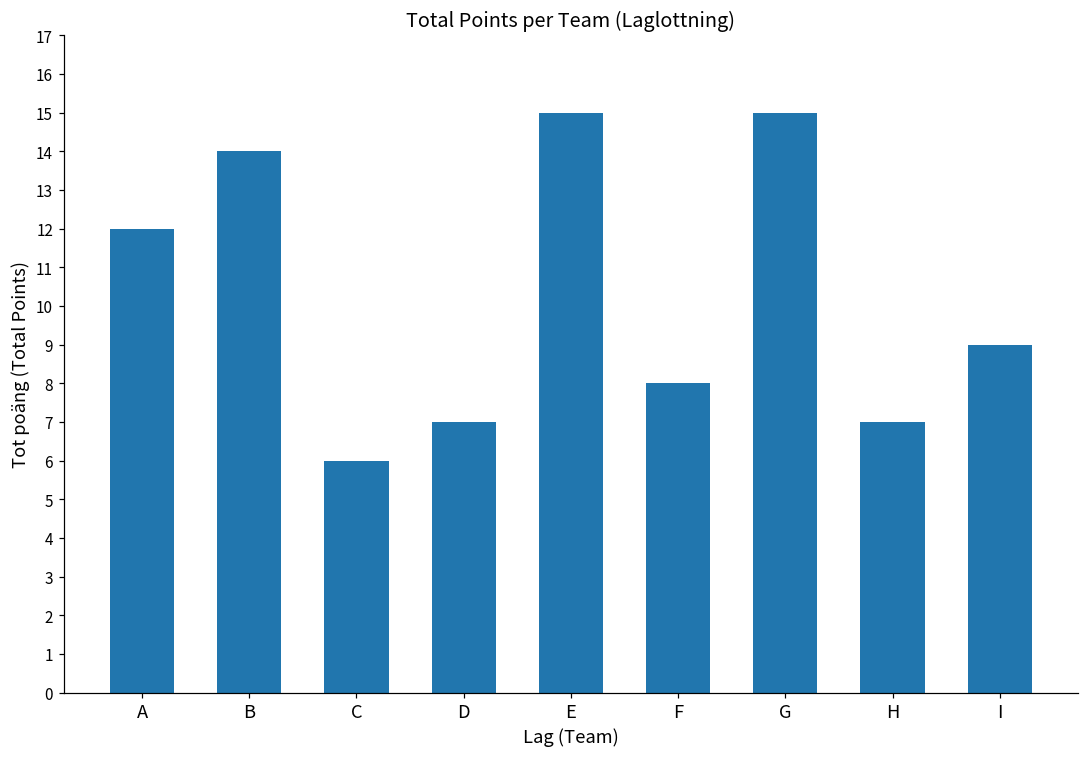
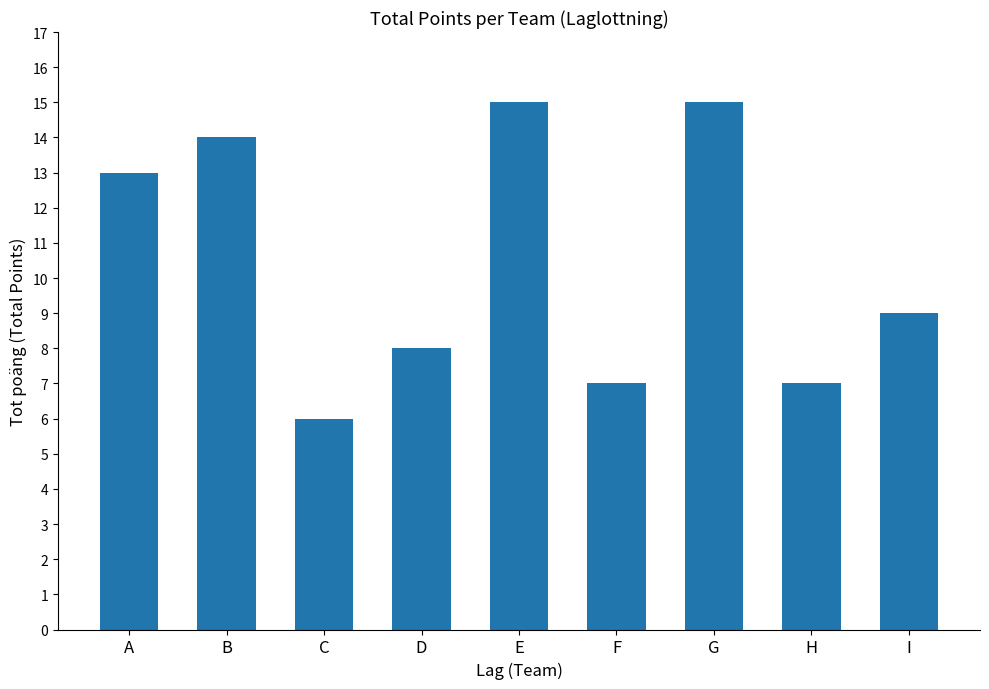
  {
-   "A": 12,
+   "A": 13,
    "B": 14,
    "C": 6,
-   "D": 7,
+   "D": 8,
    "E": 15,
-   "F": 8,
+   "F": 7,
    "G": 15,
    "H": 7,
    "I": 9
  }
